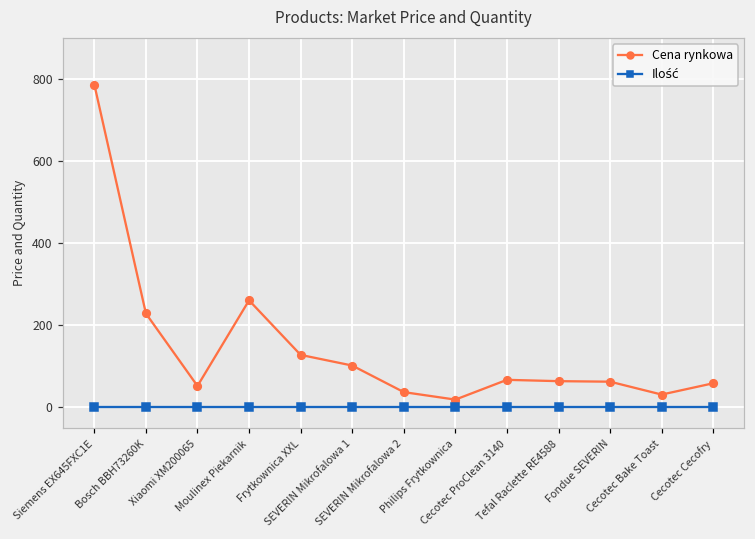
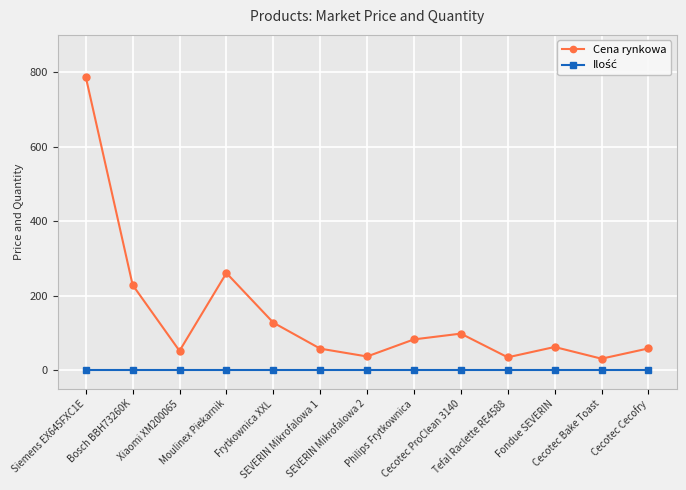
  {
    "Cena rynkowa": {
      "Siemens EX645FXC1E": 790,
      "Bosch BBH73260K": 230,
      "Xiaomi XM200065": 50,
      "Moulinex Piekarnik": 260,
      "Frytkownica XXL": 130,
-     "SEVERIN Mikrofalowa 1": 100,
+     "SEVERIN Mikrofalowa 1": 60,
      "SEVERIN Mikrofalowa 2": 40,
-     "Philips Frytkownica": 20,
-     "Cecotec ProClean 3140": 70,
-     "Tefal Raclette RE4588": 60,
+     "Philips Frytkownica": 80,
+     "Cecotec ProClean 3140": 100,
+     "Tefal Raclette RE4588": 30,
      "Fondue SEVERIN": 60,
      "Cecotec Bake Toast": 30,
      "Cecotec Cecofry": 60
    },
    "Ilość": {
      "Siemens EX645FXC1E": 0,
      "Bosch BBH73260K": 0,
      "Xiaomi XM200065": 0,
      "Moulinex Piekarnik": 0,
      "Frytkownica XXL": 0,
      "SEVERIN Mikrofalowa 1": 0,
      "SEVERIN Mikrofalowa 2": 0,
      "Philips Frytkownica": 0,
      "Cecotec ProClean 3140": 0,
      "Tefal Raclette RE4588": 0,
      "Fondue SEVERIN": 0,
      "Cecotec Bake Toast": 0,
      "Cecotec Cecofry": 0
    }
  }
